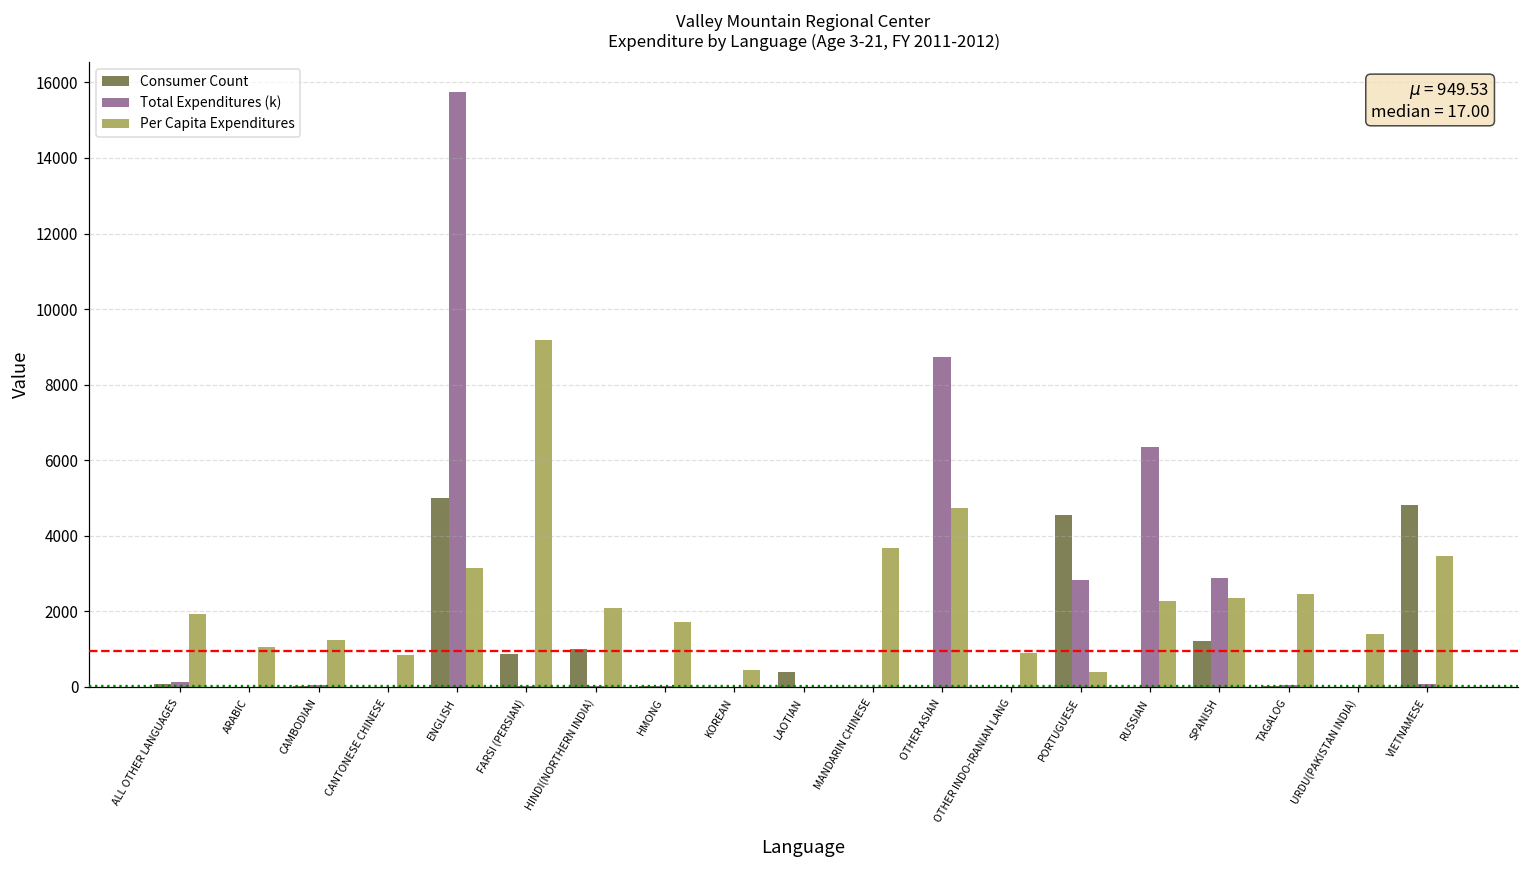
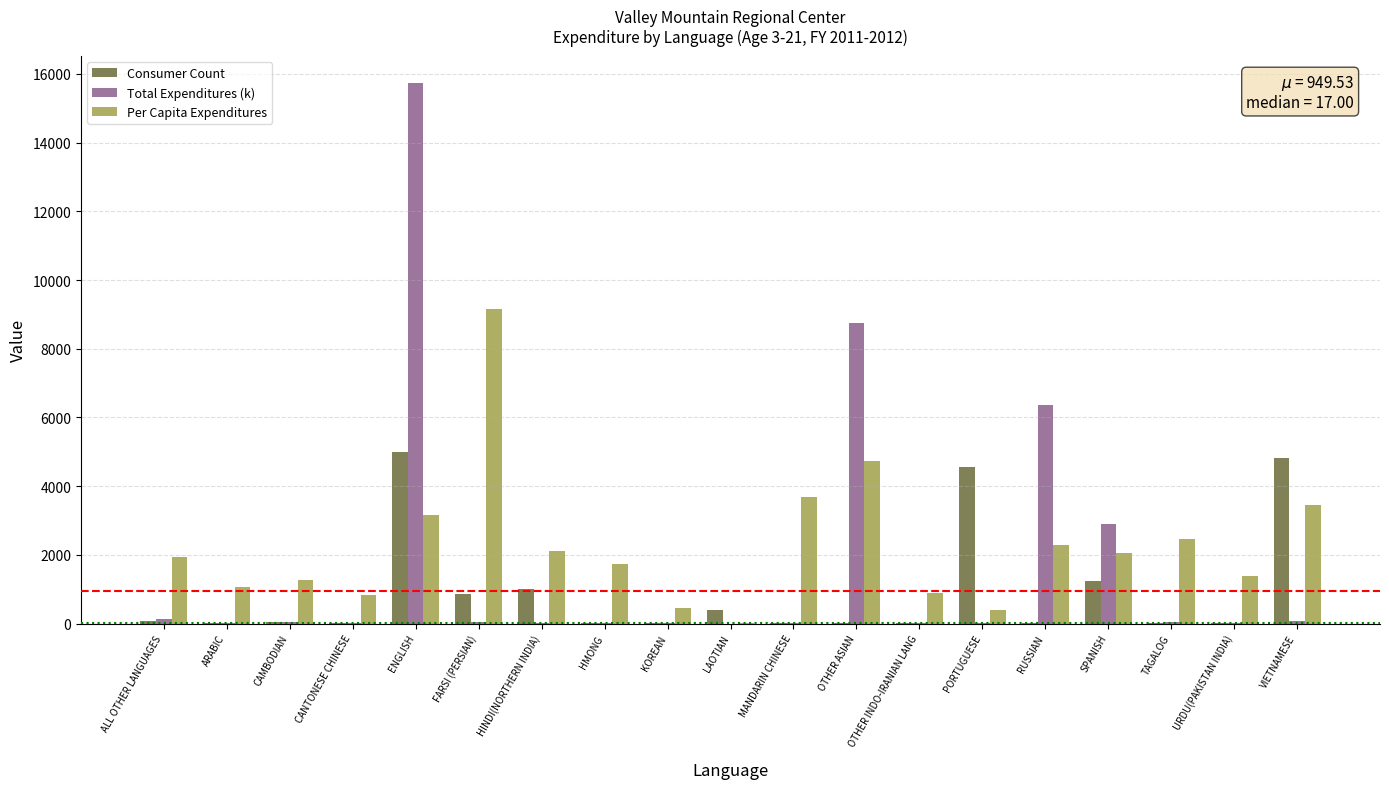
  {
    "Consumer Count": {
      "ENGLISH": 5000,
      "FARSI (PERSIAN)": 900,
      "HINDI(NORTHERN INDIA)": 1000,
      "LAOTIAN": 400,
      "PORTUGUESE": 4600,
      "SPANISH": 1200,
      "VIETNAMESE": 4800
    },
    "Total Expenditures (k)": {
      "ALL OTHER LANGUAGES": 100,
      "ENGLISH": 15700,
      "OTHER ASIAN": 8700,
-     "PORTUGUESE": 2800,
+     "PORTUGUESE": 0,
      "RUSSIAN": 6400,
      "SPANISH": 2900
    },
    "Per Capita Expenditures": {
      "ALL OTHER LANGUAGES": 1900,
      "ARABIC": 1100,
      "CAMBODIAN": 1300,
      "CANTONESE CHINESE": 800,
      "ENGLISH": 3200,
      "FARSI (PERSIAN)": 9200,
      "HINDI(NORTHERN INDIA)": 2100,
      "HMONG": 1700,
      "KOREAN": 400,
      "MANDARIN CHINESE": 3700,
      "OTHER ASIAN": 4700,
      "OTHER INDO-IRANIAN LANG": 900,
      "PORTUGUESE": 400,
      "RUSSIAN": 2300,
-     "SPANISH": 2400,
+     "SPANISH": 2100,
      "TAGALOG": 2500,
      "URDU(PAKISTAN INDIA)": 1400,
      "VIETNAMESE": 3500
    }
  }
